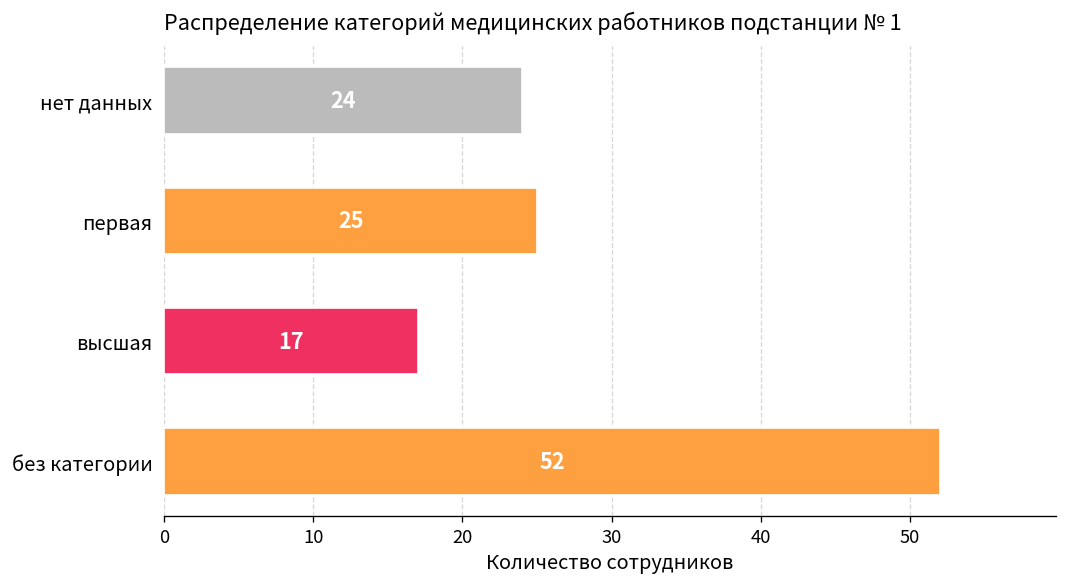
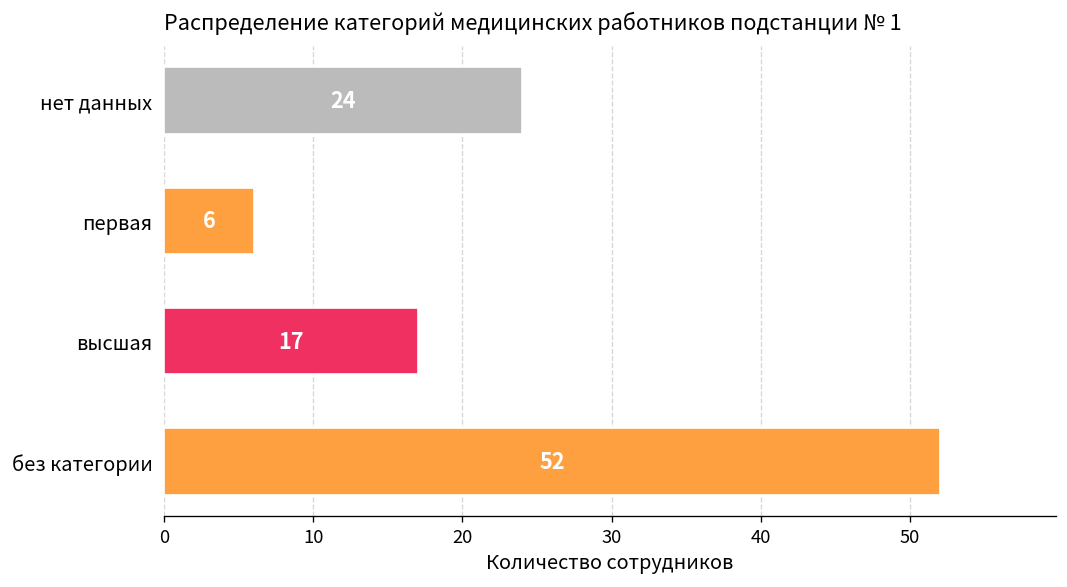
  {
    "нет данных": 24,
-   "первая": 25,
+   "первая": 6,
    "высшая": 17,
    "без категории": 52
  }
